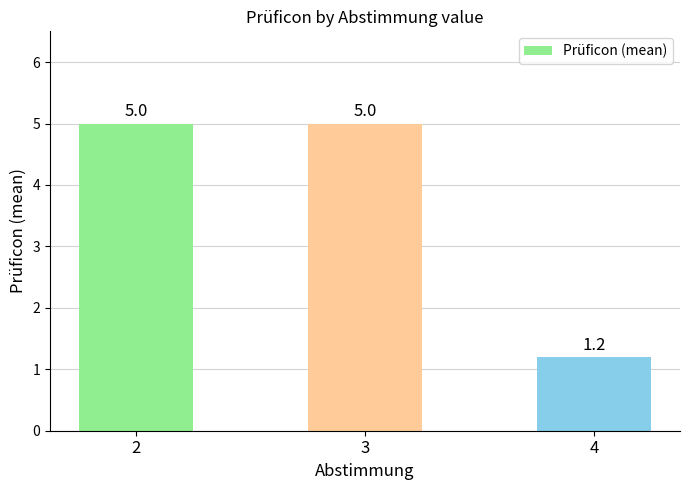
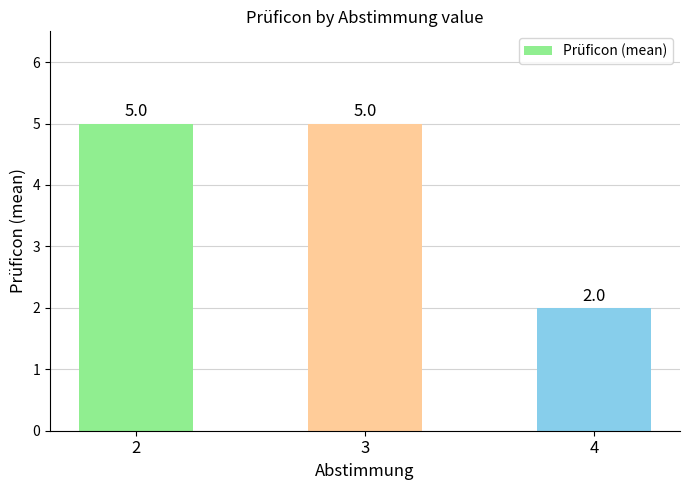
  {
    "2": 5.0,
    "3": 5.0,
-   "4": 1.2
+   "4": 2.0
  }
